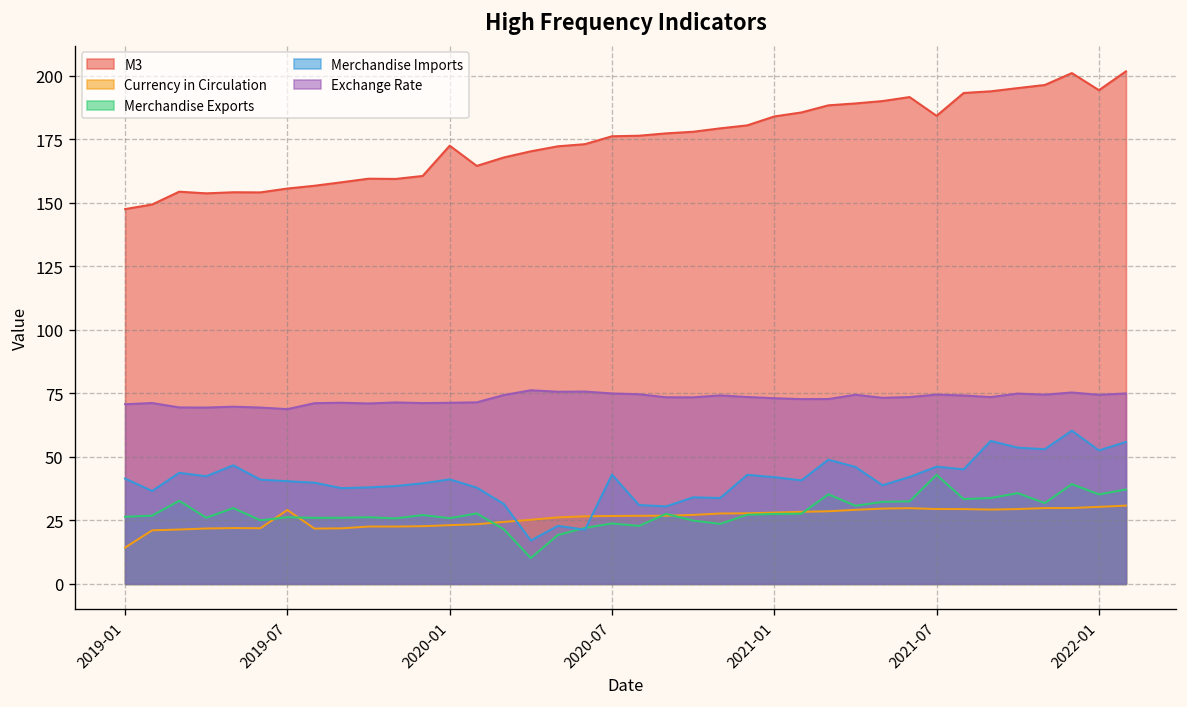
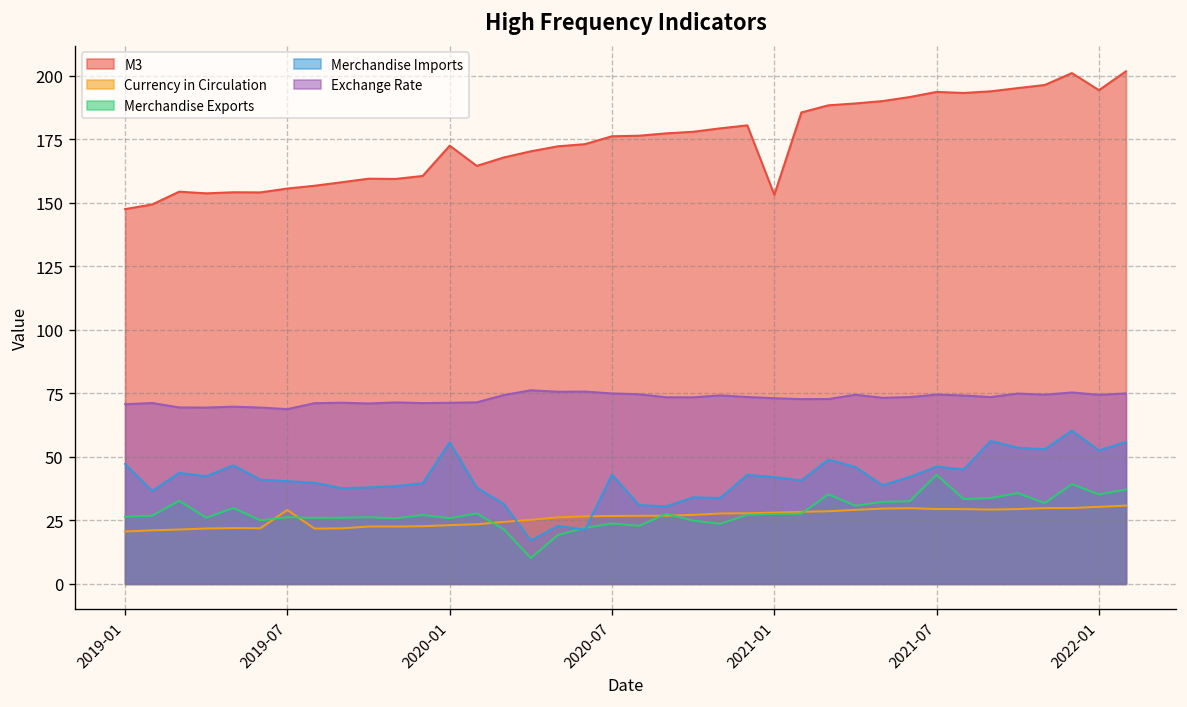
  {
    "M3": {
      "2019-01": 148,
      "2019-07": 156,
      "2020-01": 173,
      "2020-07": 176,
-     "2021-01": 184,
-     "2021-07": 184,
+     "2021-01": 153,
+     "2021-07": 194,
      "2022-01": 194
    },
    "Currency in Circulation": {
-     "2019-01": 14,
+     "2019-01": 21,
      "2019-07": 29,
      "2020-01": 23,
      "2020-07": 27,
      "2021-07": 29,
      "2022-01": 30
    },
    "Merchandise Exports": {
      "2019-01": 26,
      "2019-07": 26,
      "2020-01": 26,
      "2020-07": 24,
      "2021-07": 43,
      "2022-01": 35
    },
    "Merchandise Imports": {
-     "2019-01": 41,
+     "2019-01": 47,
      "2019-07": 40,
-     "2020-01": 41,
+     "2020-01": 56,
      "2020-07": 43,
      "2021-01": 42,
      "2021-07": 46,
      "2022-01": 53
    },
    "Exchange Rate": {
      "2019-01": 71,
      "2019-07": 69,
      "2020-01": 71,
      "2020-07": 75,
      "2021-01": 73,
      "2021-07": 75,
      "2022-01": 74
    }
  }
